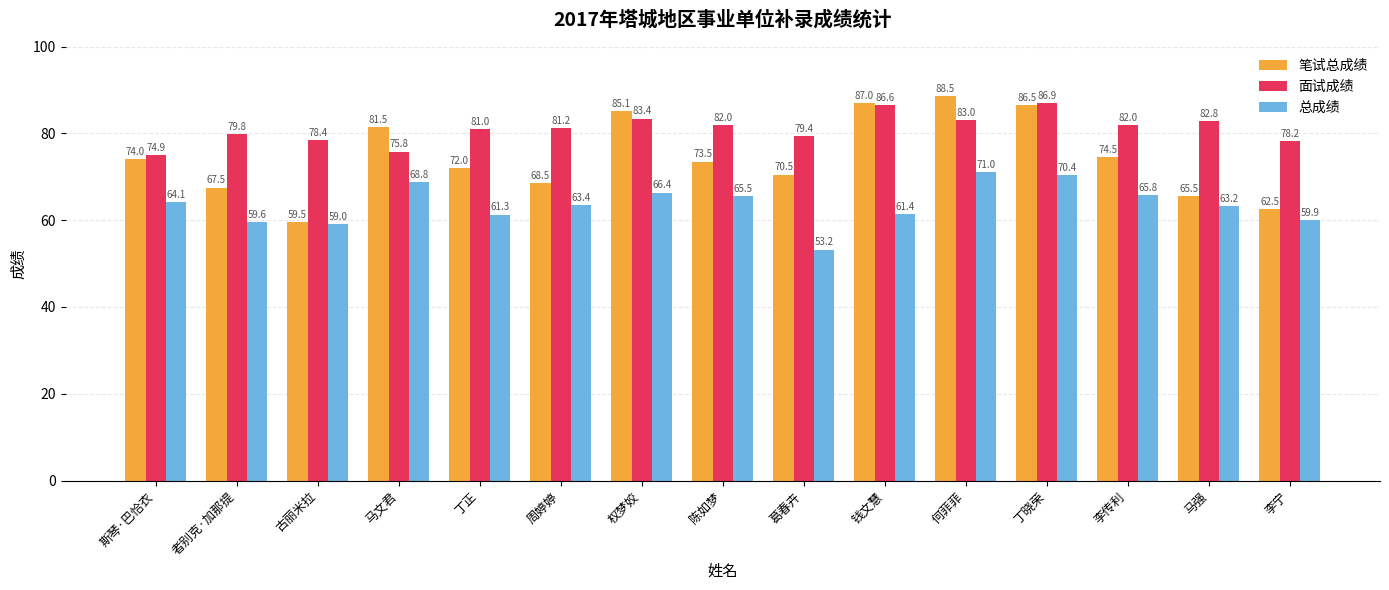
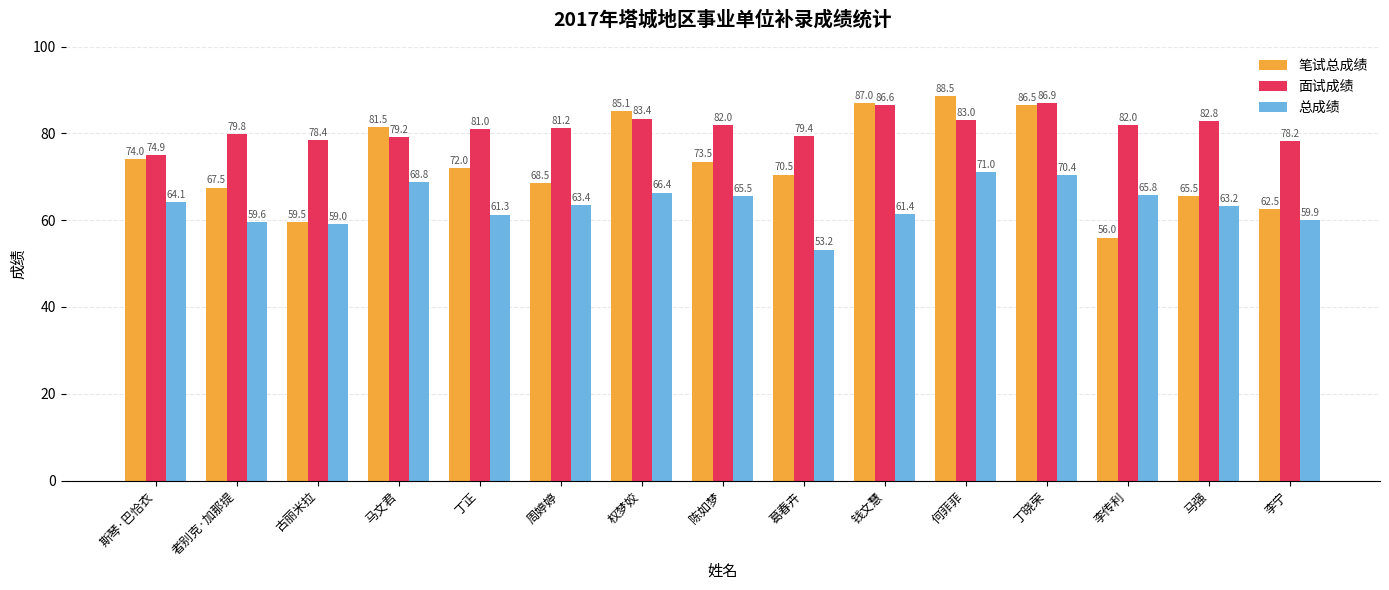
  {
    "笔试总成绩": {
      "斯琴·巴恰衣": 74.0,
      "者别克·加那提": 67.5,
      "古丽米拉": 59.5,
      "马文君": 81.5,
      "丁正": 72.0,
      "周婷婷": 68.5,
      "权梦姣": 85.1,
      "陈如梦": 73.5,
      "葛春卉": 70.5,
      "钱文慧": 87.0,
      "何菲菲": 88.5,
      "丁晓荣": 86.5,
-     "李传利": 74.5,
+     "李传利": 56.0,
      "马强": 65.5,
      "李宁": 62.5
    },
    "面试成绩": {
      "斯琴·巴恰衣": 74.9,
      "者别克·加那提": 79.8,
      "古丽米拉": 78.4,
-     "马文君": 75.8,
+     "马文君": 79.2,
      "丁正": 81.0,
      "周婷婷": 81.2,
      "权梦姣": 83.4,
      "陈如梦": 82.0,
      "葛春卉": 79.4,
      "钱文慧": 86.6,
      "何菲菲": 83.0,
      "丁晓荣": 86.9,
      "李传利": 82.0,
      "马强": 82.8,
      "李宁": 78.2
    },
    "总成绩": {
      "斯琴·巴恰衣": 64.1,
      "者别克·加那提": 59.6,
      "古丽米拉": 59.0,
      "马文君": 68.8,
      "丁正": 61.3,
      "周婷婷": 63.4,
      "权梦姣": 66.4,
      "陈如梦": 65.5,
      "葛春卉": 53.2,
      "钱文慧": 61.4,
      "何菲菲": 71.0,
      "丁晓荣": 70.4,
      "李传利": 65.8,
      "马强": 63.2,
      "李宁": 59.9
    }
  }
